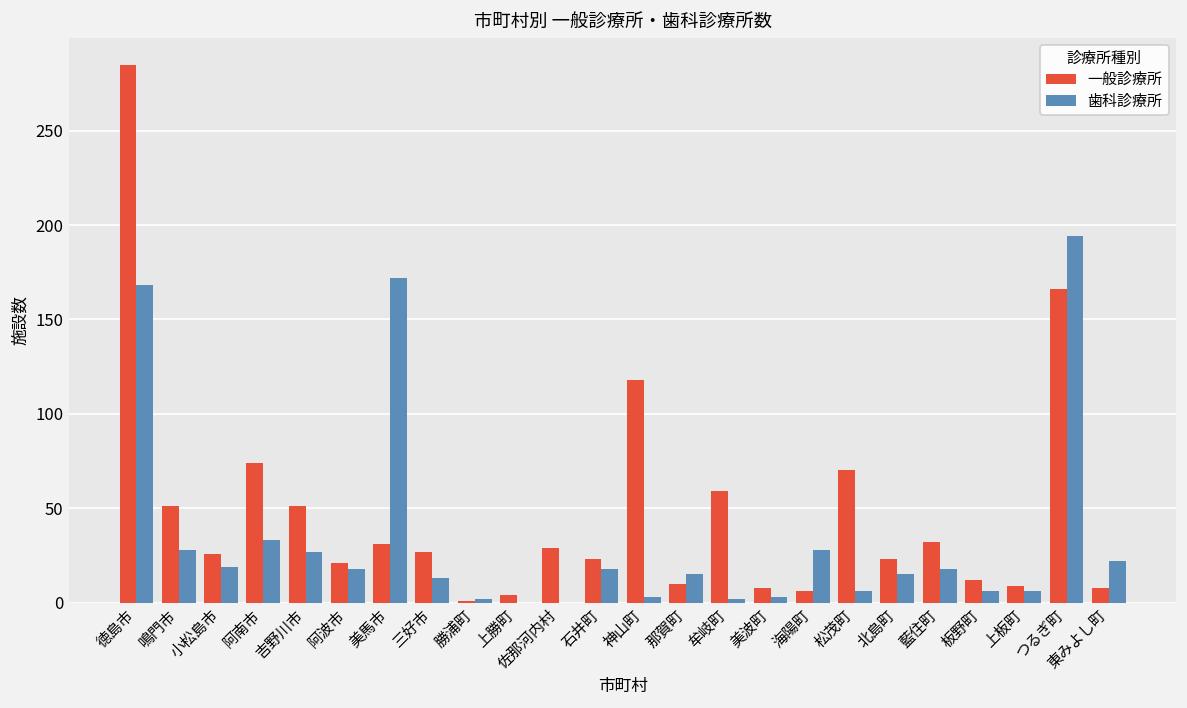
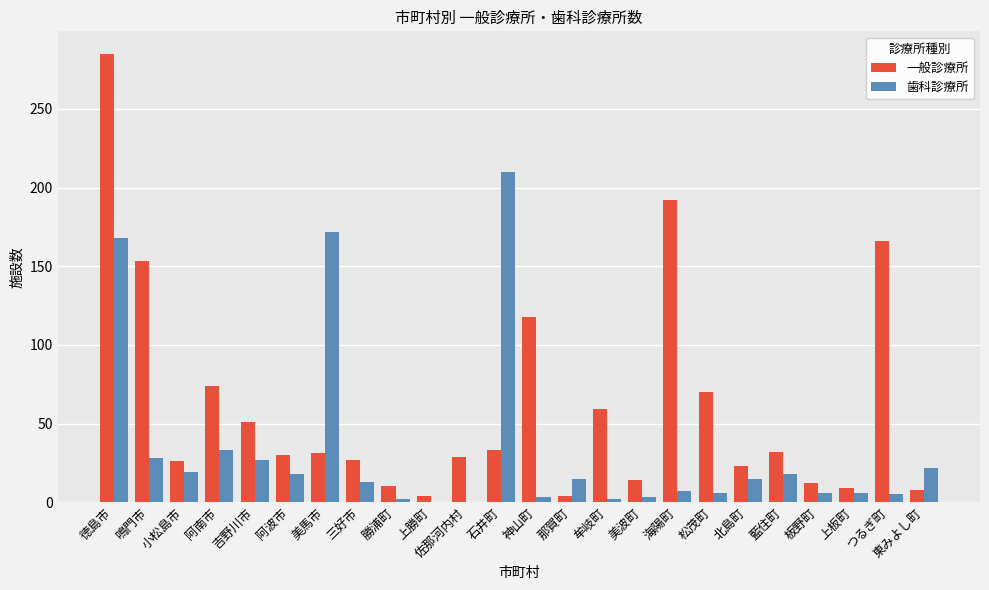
  {
    "一般診療所": {
      "徳島市": 285,
-     "鳴門市": 51,
+     "鳴門市": 153,
      "小松島市": 26,
      "阿南市": 74,
      "吉野川市": 51,
-     "阿波市": 21,
+     "阿波市": 30,
      "美馬市": 31,
      "三好市": 27,
-     "勝浦町": 1,
+     "勝浦町": 10,
      "上勝町": 4,
      "佐那河内村": 29,
-     "石井町": 23,
+     "石井町": 33,
      "神山町": 118,
-     "那賀町": 10,
+     "那賀町": 4,
      "牟岐町": 59,
-     "美波町": 8,
-     "海陽町": 6,
+     "美波町": 14,
+     "海陽町": 192,
      "松茂町": 70,
      "北島町": 23,
      "藍住町": 32,
      "板野町": 12,
      "上板町": 9,
      "つるぎ町": 166,
      "東みよし町": 8
    },
    "歯科診療所": {
      "徳島市": 168,
      "鳴門市": 28,
      "小松島市": 19,
      "阿南市": 33,
      "吉野川市": 27,
      "阿波市": 18,
      "美馬市": 172,
      "三好市": 13,
      "勝浦町": 2,
      "上勝町": 0,
      "佐那河内村": 0,
-     "石井町": 18,
+     "石井町": 210,
      "神山町": 3,
      "那賀町": 15,
      "牟岐町": 2,
      "美波町": 3,
-     "海陽町": 28,
+     "海陽町": 7,
      "松茂町": 6,
      "北島町": 15,
      "藍住町": 18,
      "板野町": 6,
      "上板町": 6,
-     "つるぎ町": 194,
+     "つるぎ町": 5,
      "東みよし町": 22
    }
  }
